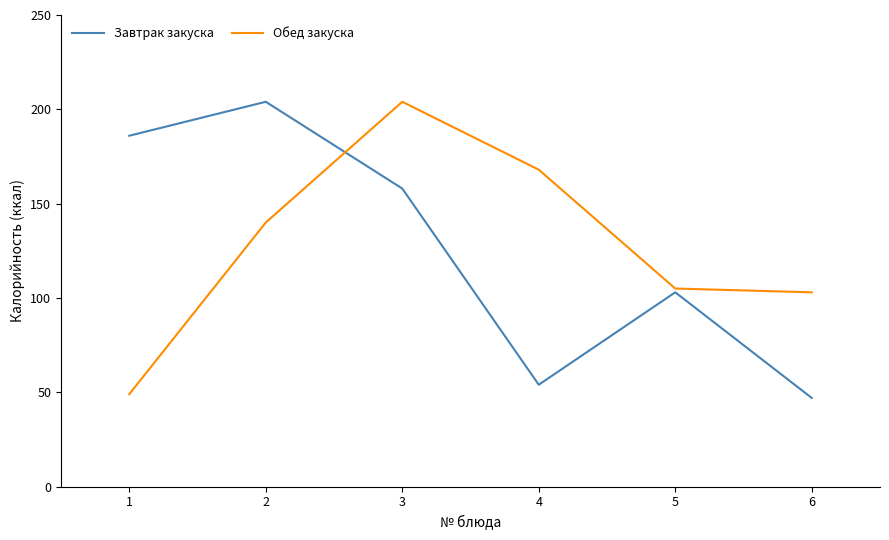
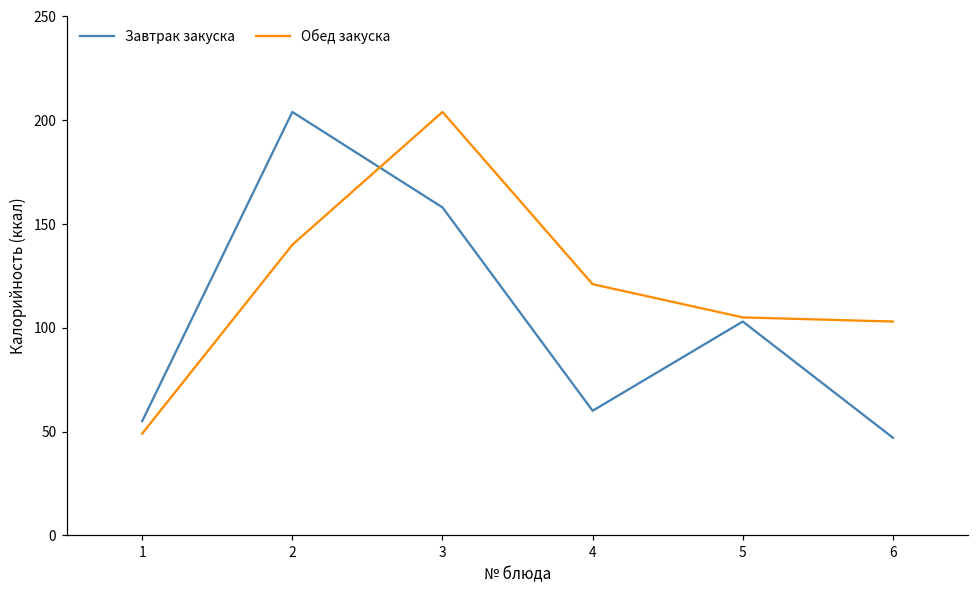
  {
    "Завтрак закуска": {
-     "1": 186,
+     "1": 55,
      "2": 204,
      "3": 158,
-     "4": 54,
+     "4": 60,
      "5": 103,
      "6": 47
    },
    "Обед закуска": {
      "1": 49,
      "2": 140,
      "3": 204,
-     "4": 168,
+     "4": 121,
      "5": 105,
      "6": 103
    }
  }
